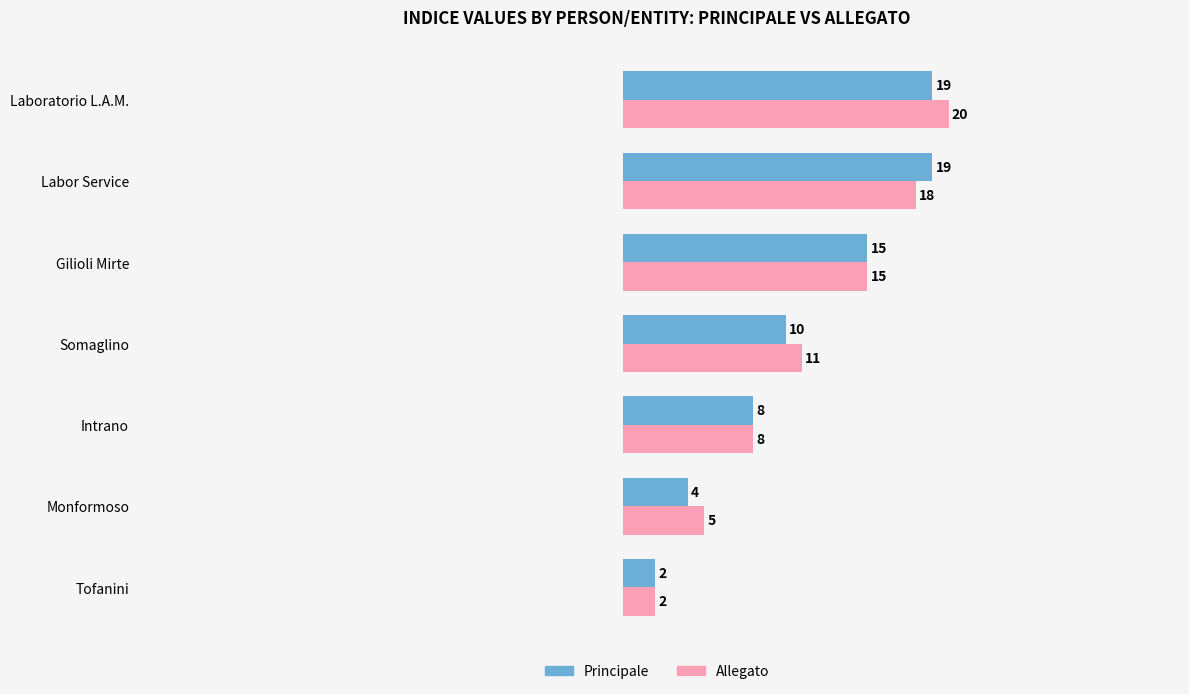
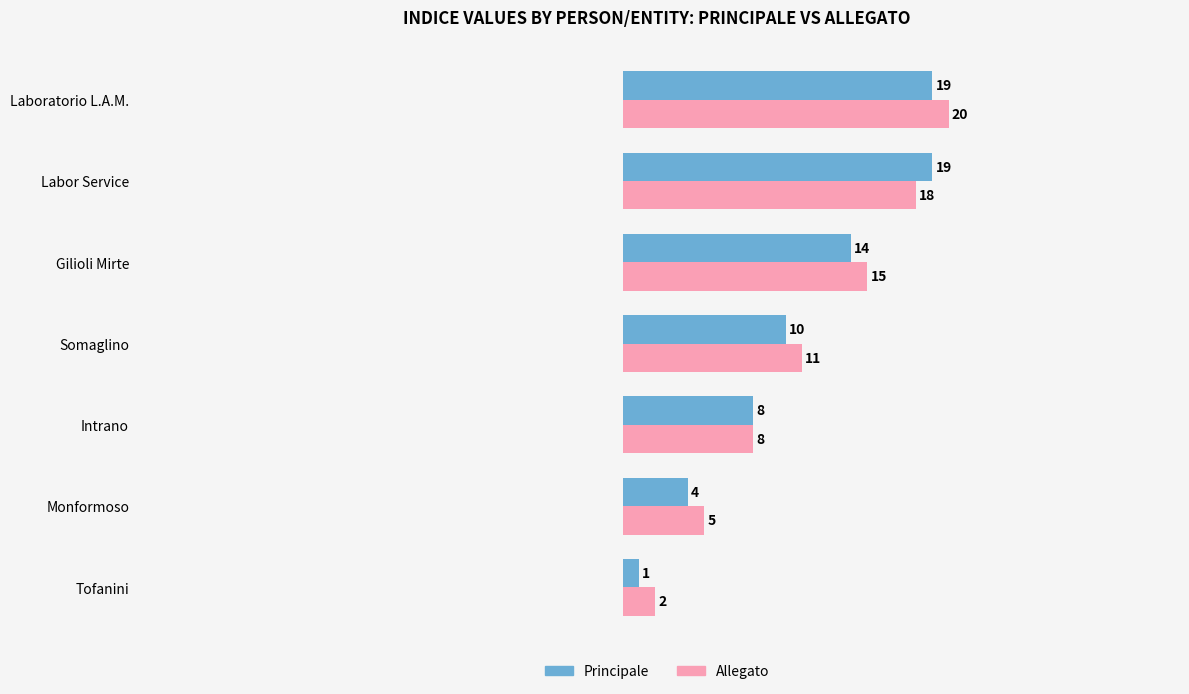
  {
    "Principale": {
      "Laboratorio L.A.M.": 19,
      "Labor Service": 19,
-     "Gilioli Mirte": 15,
+     "Gilioli Mirte": 14,
      "Somaglino": 10,
      "Intrano": 8,
      "Monformoso": 4,
-     "Tofanini": 2
+     "Tofanini": 1
    },
    "Allegato": {
      "Laboratorio L.A.M.": 20,
      "Labor Service": 18,
      "Gilioli Mirte": 15,
      "Somaglino": 11,
      "Intrano": 8,
      "Monformoso": 5,
      "Tofanini": 2
    }
  }
